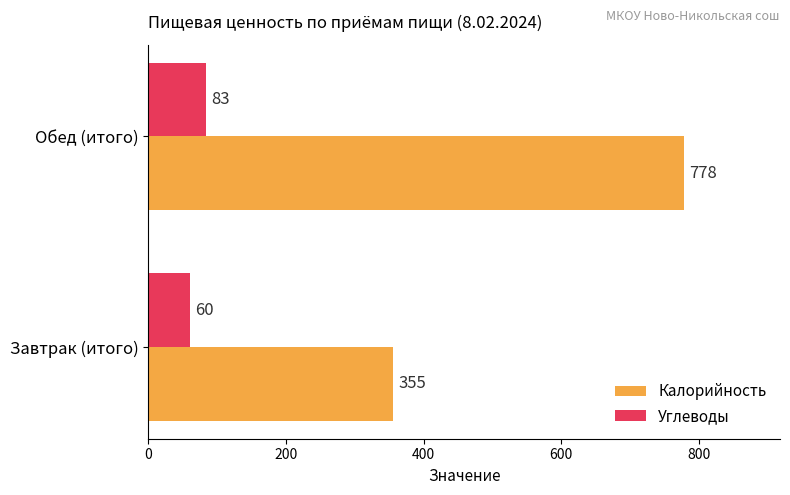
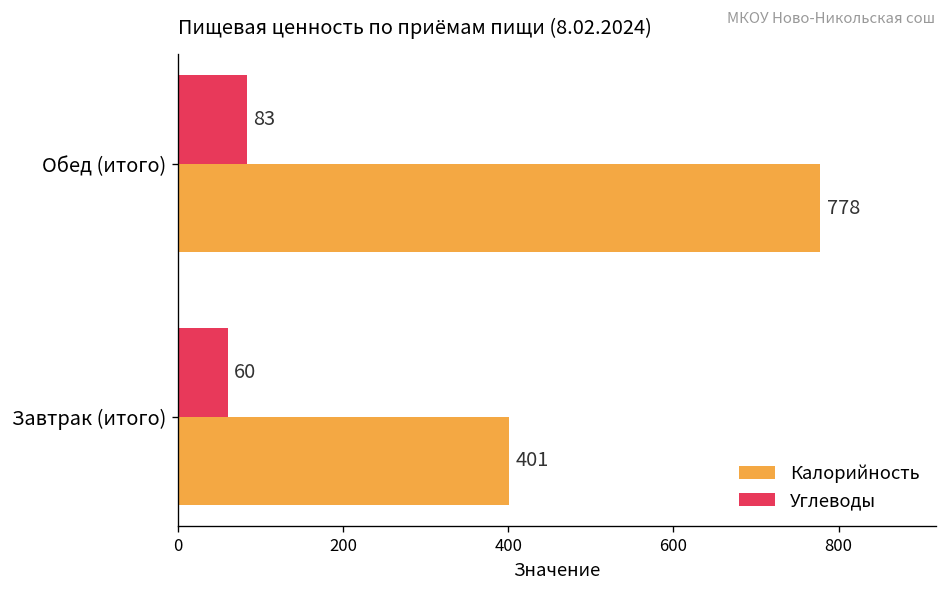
  {
    "Калорийность": {
      "Обед (итого)": 778,
-     "Завтрак (итого)": 355
+     "Завтрак (итого)": 401
    },
    "Углеводы": {
      "Обед (итого)": 83,
      "Завтрак (итого)": 60
    }
  }
